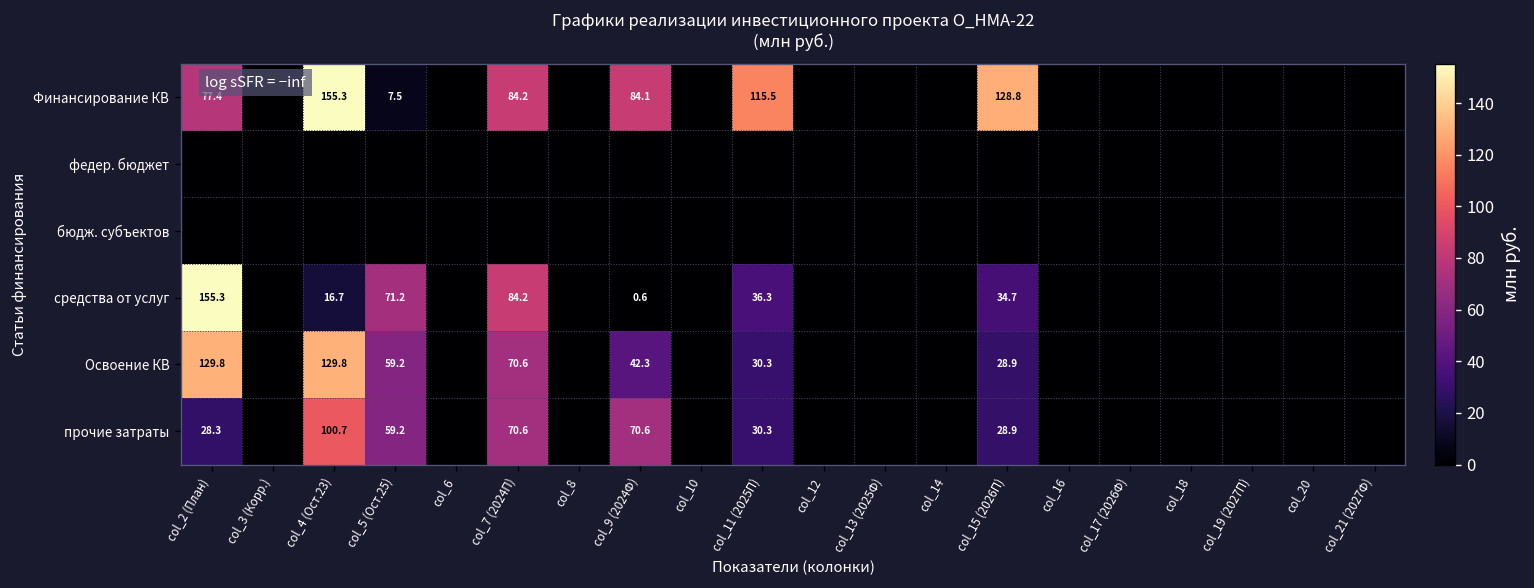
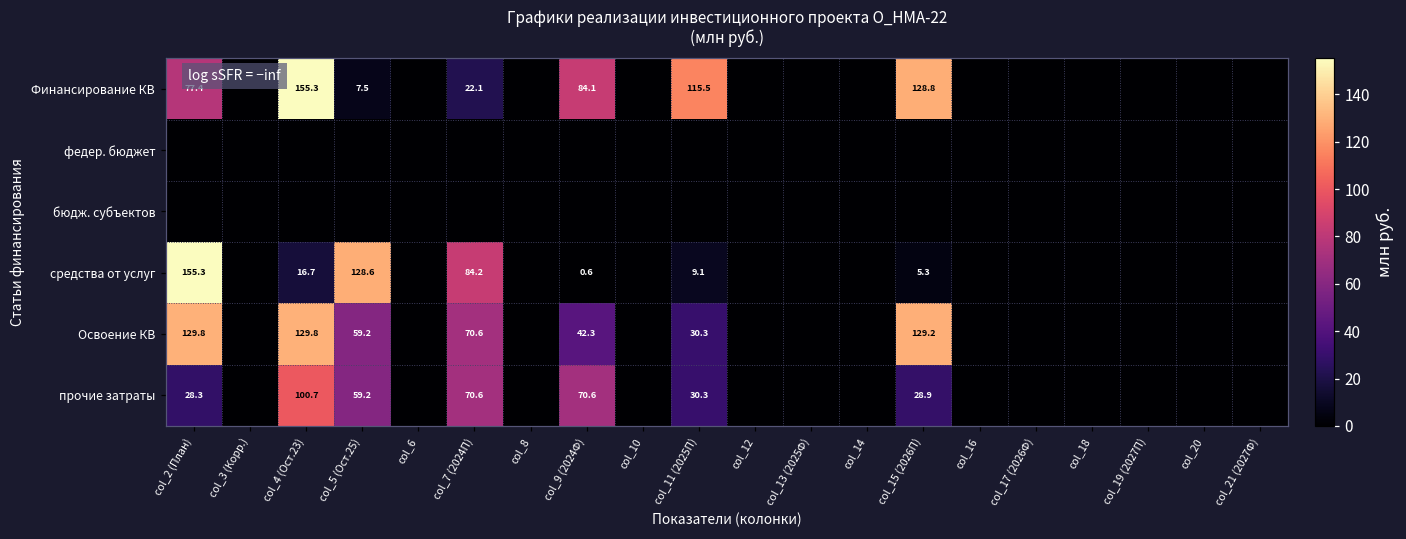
  {
    "Финансирование КВ": {
      "col_4 (Ост.23)": 155.3,
      "col_5 (Ост.25)": 7.5,
-     "col_7 (2024П)": 84.2,
+     "col_7 (2024П)": 22.1,
      "col_9 (2024Ф)": 84.1,
      "col_11 (2025П)": 115.5,
      "col_15 (2026П)": 128.8
    },
    "средства от услуг": {
      "col_2 (План)": 155.3,
      "col_4 (Ост.23)": 16.7,
-     "col_5 (Ост.25)": 71.2,
+     "col_5 (Ост.25)": 128.6,
      "col_7 (2024П)": 84.2,
      "col_9 (2024Ф)": 0.6,
-     "col_11 (2025П)": 36.3,
-     "col_15 (2026П)": 34.7
+     "col_11 (2025П)": 9.1,
+     "col_15 (2026П)": 5.3
    },
    "Освоение КВ": {
      "col_2 (План)": 129.8,
      "col_4 (Ост.23)": 129.8,
      "col_5 (Ост.25)": 59.2,
      "col_7 (2024П)": 70.6,
      "col_9 (2024Ф)": 42.3,
      "col_11 (2025П)": 30.3,
-     "col_15 (2026П)": 28.9
+     "col_15 (2026П)": 129.2
    },
    "прочие затраты": {
      "col_2 (План)": 28.3,
      "col_4 (Ост.23)": 100.7,
      "col_5 (Ост.25)": 59.2,
      "col_7 (2024П)": 70.6,
      "col_9 (2024Ф)": 70.6,
      "col_11 (2025П)": 30.3,
      "col_15 (2026П)": 28.9
    }
  }
